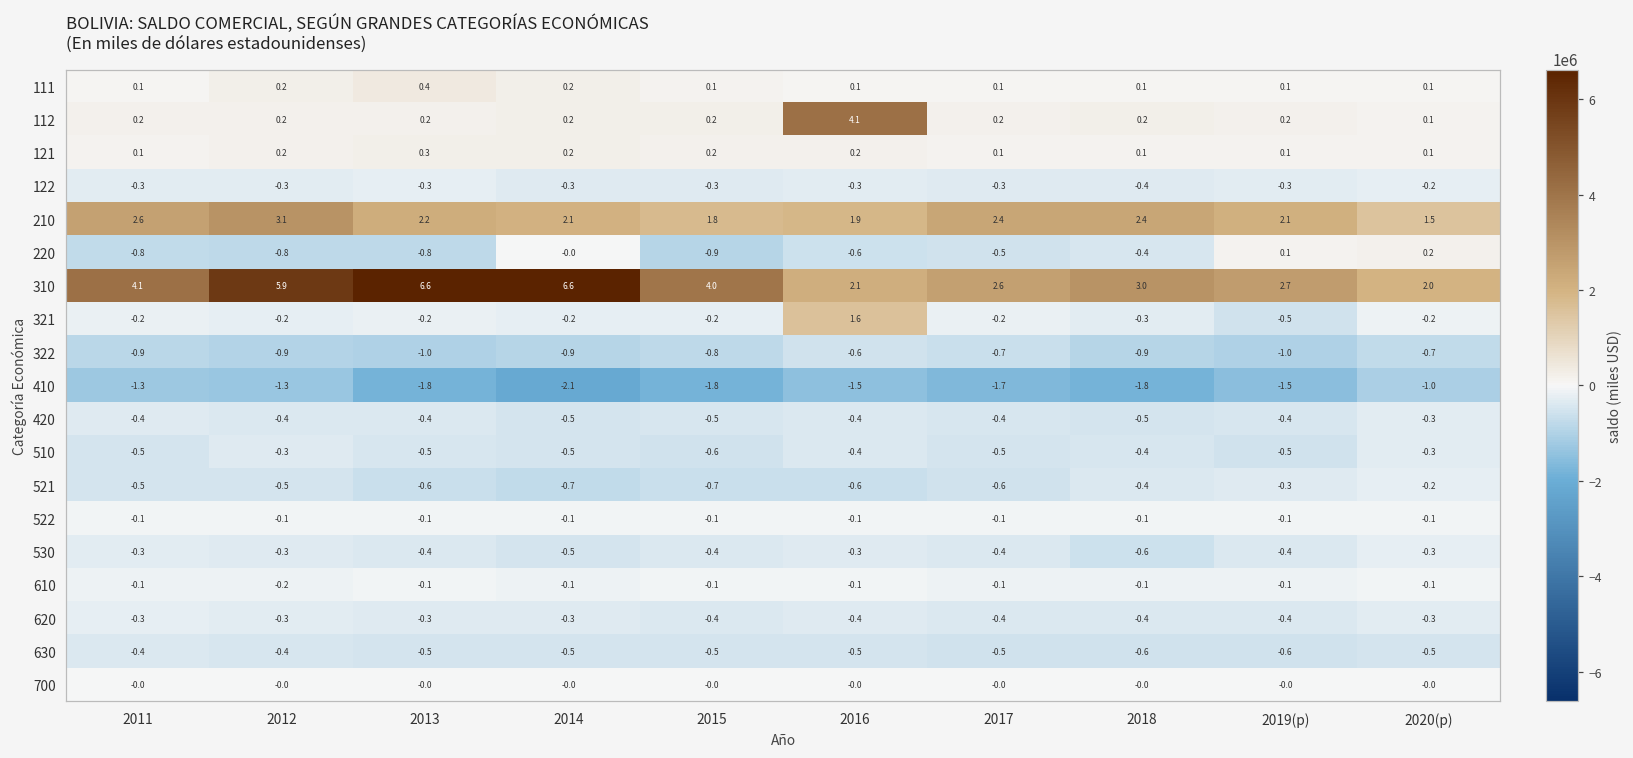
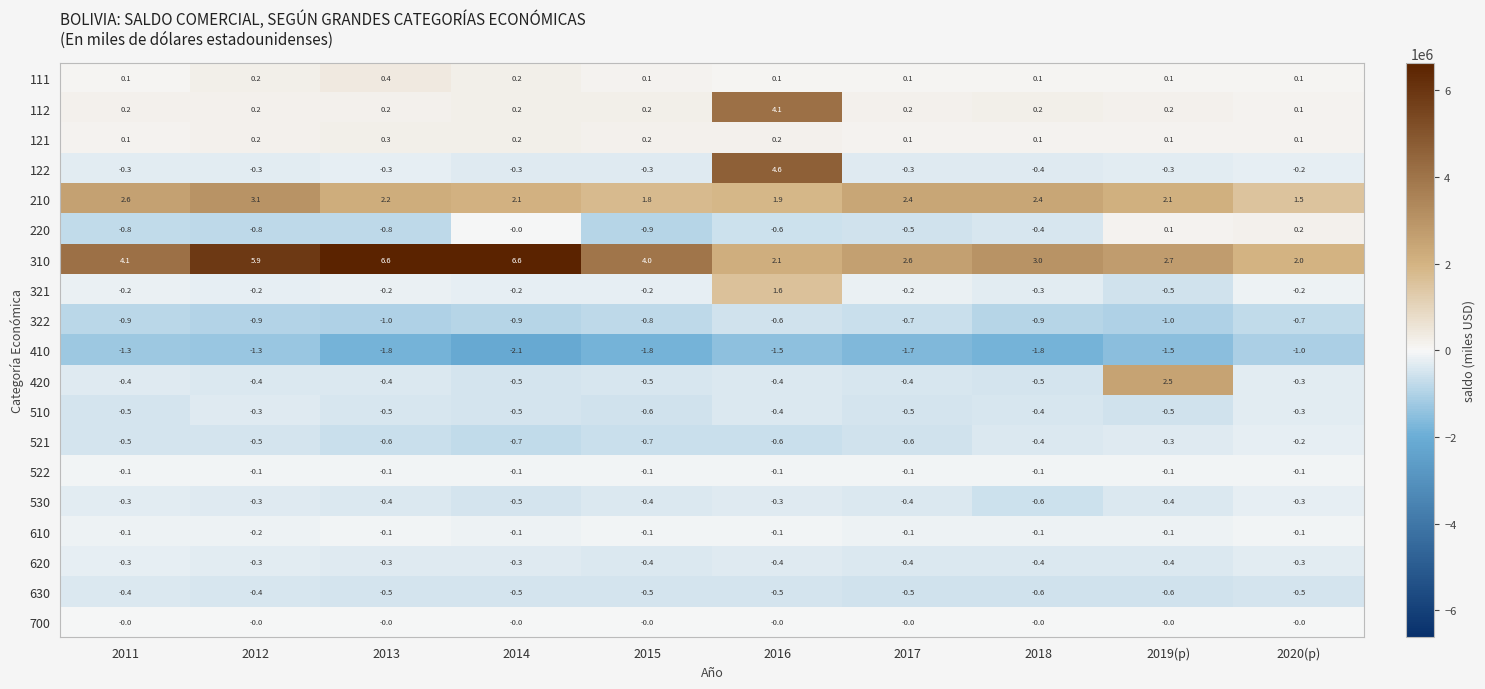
  {
    "111": {
      "2011": 0.1,
      "2012": 0.2,
      "2013": 0.4,
      "2014": 0.2,
      "2015": 0.1,
      "2016": 0.1,
      "2017": 0.1,
      "2018": 0.1,
      "2019(p)": 0.1,
      "2020(p)": 0.1
    },
    "112": {
      "2011": 0.2,
      "2012": 0.2,
      "2013": 0.2,
      "2014": 0.2,
      "2015": 0.2,
      "2016": 4.1,
      "2017": 0.2,
      "2018": 0.2,
      "2019(p)": 0.2,
      "2020(p)": 0.1
    },
    "121": {
      "2011": 0.1,
      "2012": 0.2,
      "2013": 0.3,
      "2014": 0.2,
      "2015": 0.2,
      "2016": 0.2,
      "2017": 0.1,
      "2018": 0.1,
      "2019(p)": 0.1,
      "2020(p)": 0.1
    },
    "122": {
      "2011": -0.3,
      "2012": -0.3,
      "2013": -0.3,
      "2014": -0.3,
      "2015": -0.3,
-     "2016": -0.3,
+     "2016": 4.6,
      "2017": -0.3,
      "2018": -0.4,
      "2019(p)": -0.3,
      "2020(p)": -0.2
    },
    "210": {
      "2011": 2.6,
      "2012": 3.1,
      "2013": 2.2,
      "2014": 2.1,
      "2015": 1.8,
      "2016": 1.9,
      "2017": 2.4,
      "2018": 2.4,
      "2019(p)": 2.1,
      "2020(p)": 1.5
    },
    "220": {
      "2011": -0.8,
      "2012": -0.8,
      "2013": -0.8,
      "2014": -0.0,
      "2015": -0.9,
      "2016": -0.6,
      "2017": -0.5,
      "2018": -0.4,
      "2019(p)": 0.1,
      "2020(p)": 0.2
    },
    "310": {
      "2011": 4.1,
      "2012": 5.9,
      "2013": 6.6,
      "2014": 6.6,
      "2015": 4.0,
      "2016": 2.1,
      "2017": 2.6,
      "2018": 3.0,
      "2019(p)": 2.7,
      "2020(p)": 2.0
    },
    "321": {
      "2011": -0.2,
      "2012": -0.2,
      "2013": -0.2,
      "2014": -0.2,
      "2015": -0.2,
      "2016": 1.6,
      "2017": -0.2,
      "2018": -0.3,
      "2019(p)": -0.5,
      "2020(p)": -0.2
    },
    "322": {
      "2011": -0.9,
      "2012": -0.9,
      "2013": -1.0,
      "2014": -0.9,
      "2015": -0.8,
      "2016": -0.6,
      "2017": -0.7,
      "2018": -0.9,
      "2019(p)": -1.0,
      "2020(p)": -0.7
    },
    "410": {
      "2011": -1.3,
      "2012": -1.3,
      "2013": -1.8,
      "2014": -2.1,
      "2015": -1.8,
      "2016": -1.5,
      "2017": -1.7,
      "2018": -1.8,
      "2019(p)": -1.5,
      "2020(p)": -1.0
    },
    "420": {
      "2011": -0.4,
      "2012": -0.4,
      "2013": -0.4,
      "2014": -0.5,
      "2015": -0.5,
      "2016": -0.4,
      "2017": -0.4,
      "2018": -0.5,
-     "2019(p)": -0.4,
+     "2019(p)": 2.5,
      "2020(p)": -0.3
    },
    "510": {
      "2011": -0.5,
      "2012": -0.3,
      "2013": -0.5,
      "2014": -0.5,
      "2015": -0.6,
      "2016": -0.4,
      "2017": -0.5,
      "2018": -0.4,
      "2019(p)": -0.5,
      "2020(p)": -0.3
    },
    "521": {
      "2011": -0.5,
      "2012": -0.5,
      "2013": -0.6,
      "2014": -0.7,
      "2015": -0.7,
      "2016": -0.6,
      "2017": -0.6,
      "2018": -0.4,
      "2019(p)": -0.3,
      "2020(p)": -0.2
    },
    "522": {
      "2011": -0.1,
      "2012": -0.1,
      "2013": -0.1,
      "2014": -0.1,
      "2015": -0.1,
      "2016": -0.1,
      "2017": -0.1,
      "2018": -0.1,
      "2019(p)": -0.1,
      "2020(p)": -0.1
    },
    "530": {
      "2011": -0.3,
      "2012": -0.3,
      "2013": -0.4,
      "2014": -0.5,
      "2015": -0.4,
      "2016": -0.3,
      "2017": -0.4,
      "2018": -0.6,
      "2019(p)": -0.4,
      "2020(p)": -0.3
    },
    "610": {
      "2011": -0.1,
      "2012": -0.2,
      "2013": -0.1,
      "2014": -0.1,
      "2015": -0.1,
      "2016": -0.1,
      "2017": -0.1,
      "2018": -0.1,
      "2019(p)": -0.1,
      "2020(p)": -0.1
    },
    "620": {
      "2011": -0.3,
      "2012": -0.3,
      "2013": -0.3,
      "2014": -0.3,
      "2015": -0.4,
      "2016": -0.4,
      "2017": -0.4,
      "2018": -0.4,
      "2019(p)": -0.4,
      "2020(p)": -0.3
    },
    "630": {
      "2011": -0.4,
      "2012": -0.4,
      "2013": -0.5,
      "2014": -0.5,
      "2015": -0.5,
      "2016": -0.5,
      "2017": -0.5,
      "2018": -0.6,
      "2019(p)": -0.6,
      "2020(p)": -0.5
    },
    "700": {
      "2011": -0.0,
      "2012": -0.0,
      "2013": -0.0,
      "2014": -0.0,
      "2015": -0.0,
      "2016": -0.0,
      "2017": -0.0,
      "2018": -0.0,
      "2019(p)": -0.0,
      "2020(p)": -0.0
    }
  }
